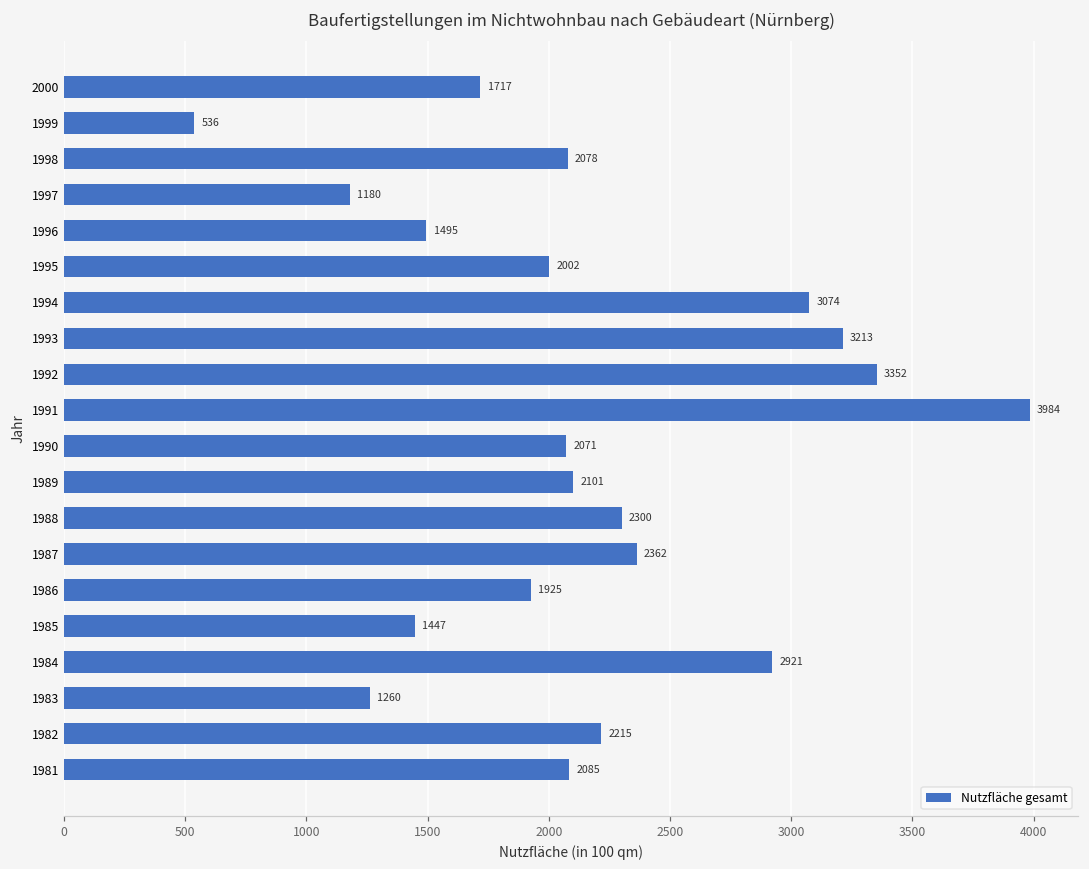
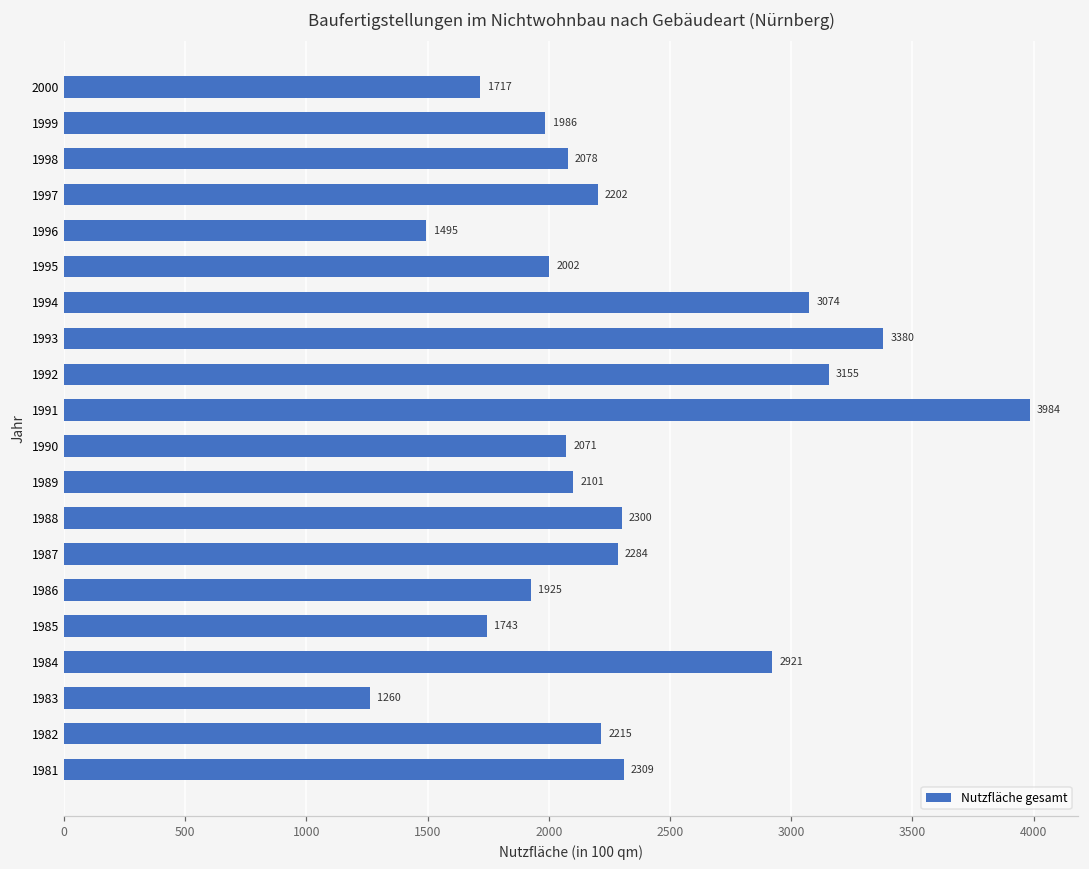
  {
    "2000": 1717,
-   "1999": 536,
+   "1999": 1986,
    "1998": 2078,
-   "1997": 1180,
+   "1997": 2202,
    "1996": 1495,
    "1995": 2002,
    "1994": 3074,
-   "1993": 3213,
-   "1992": 3352,
+   "1993": 3380,
+   "1992": 3155,
    "1991": 3984,
    "1990": 2071,
    "1989": 2101,
    "1988": 2300,
-   "1987": 2362,
+   "1987": 2284,
    "1986": 1925,
-   "1985": 1447,
+   "1985": 1743,
    "1984": 2921,
    "1983": 1260,
    "1982": 2215,
-   "1981": 2085
+   "1981": 2309
  }
